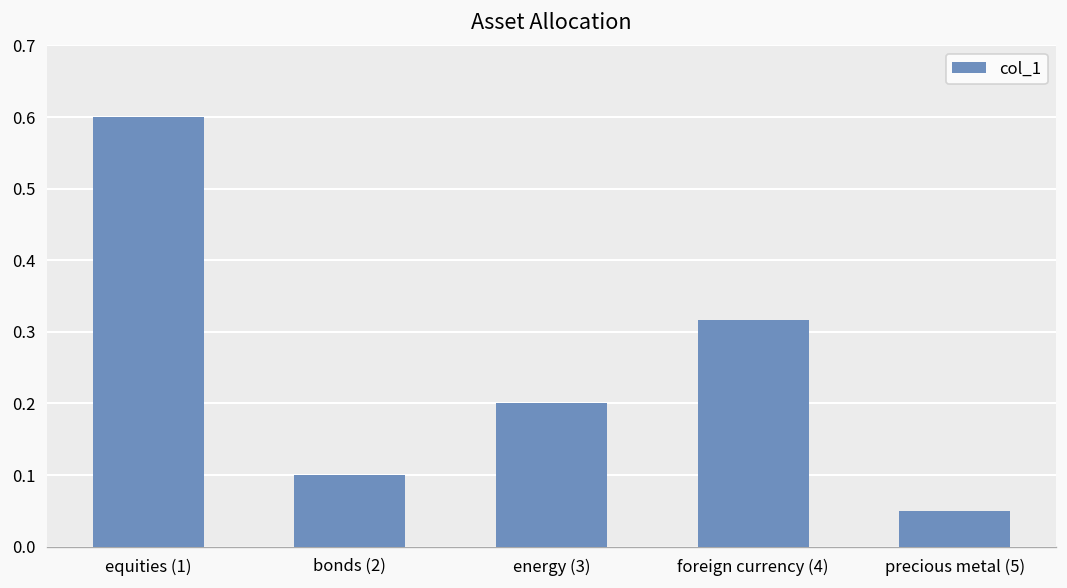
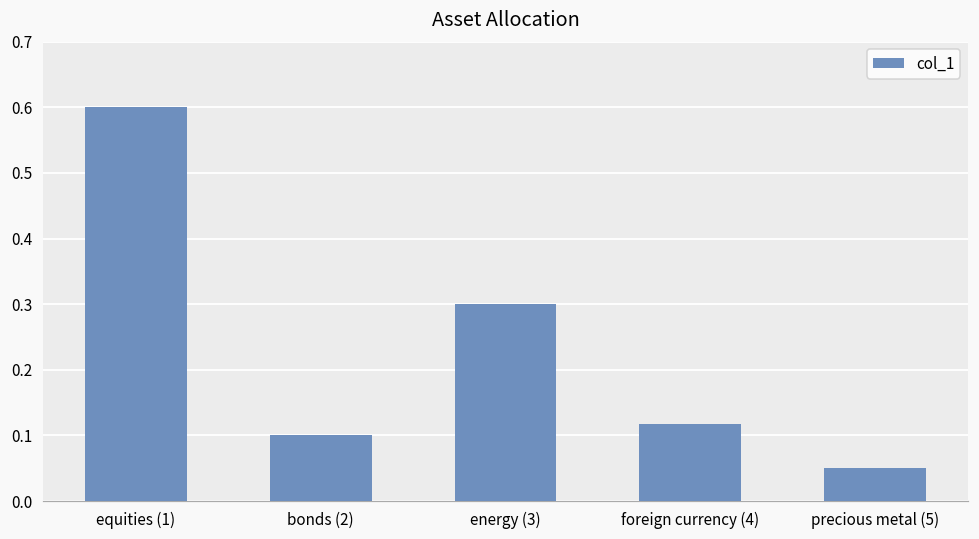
  {
    "equities (1)": 0.60,
    "bonds (2)": 0.10,
-   "energy (3)": 0.2,
-   "foreign currency (4)": 0.32,
+   "energy (3)": 0.3,
+   "foreign currency (4)": 0.12,
    "precious metal (5)": 0.05
  }
